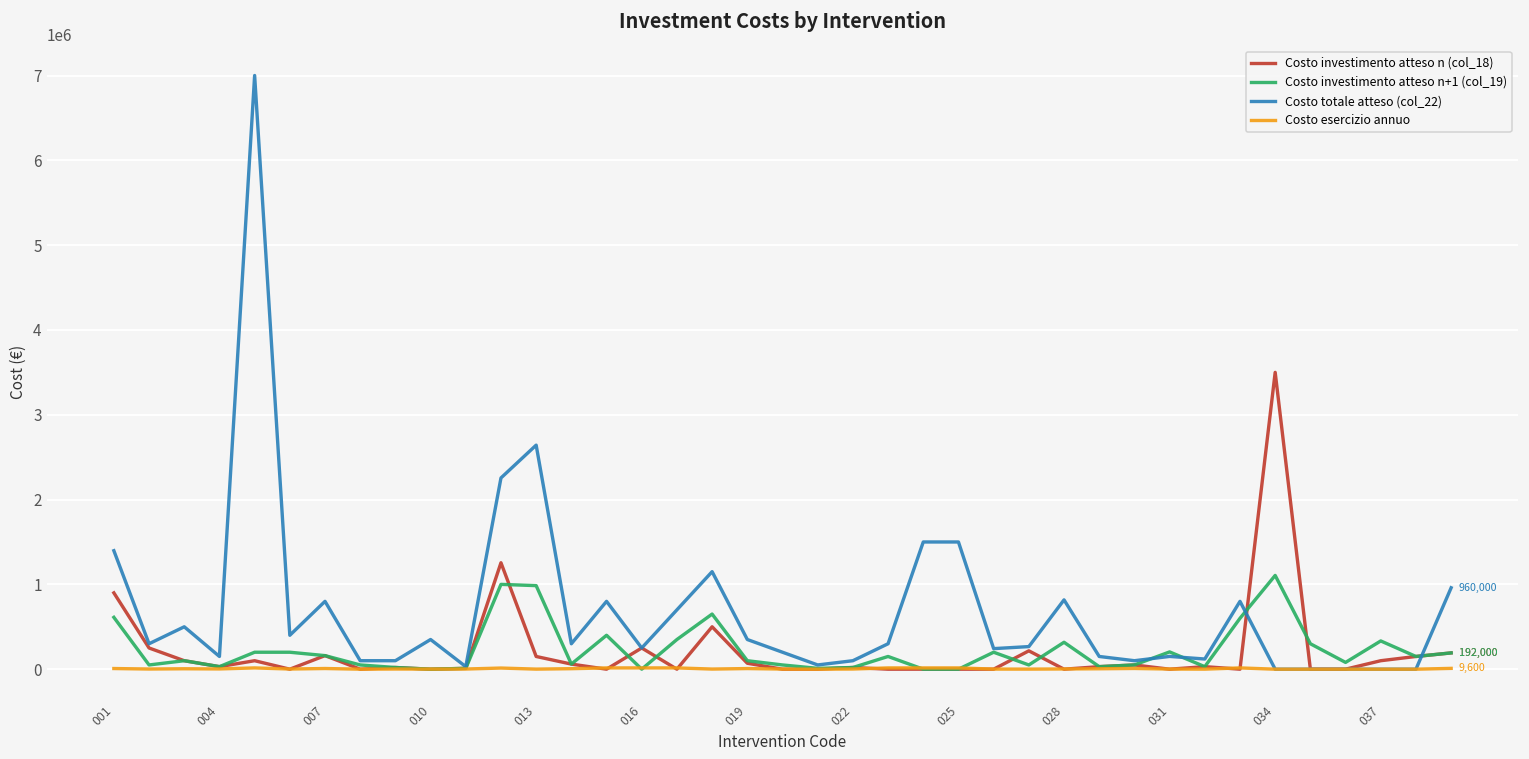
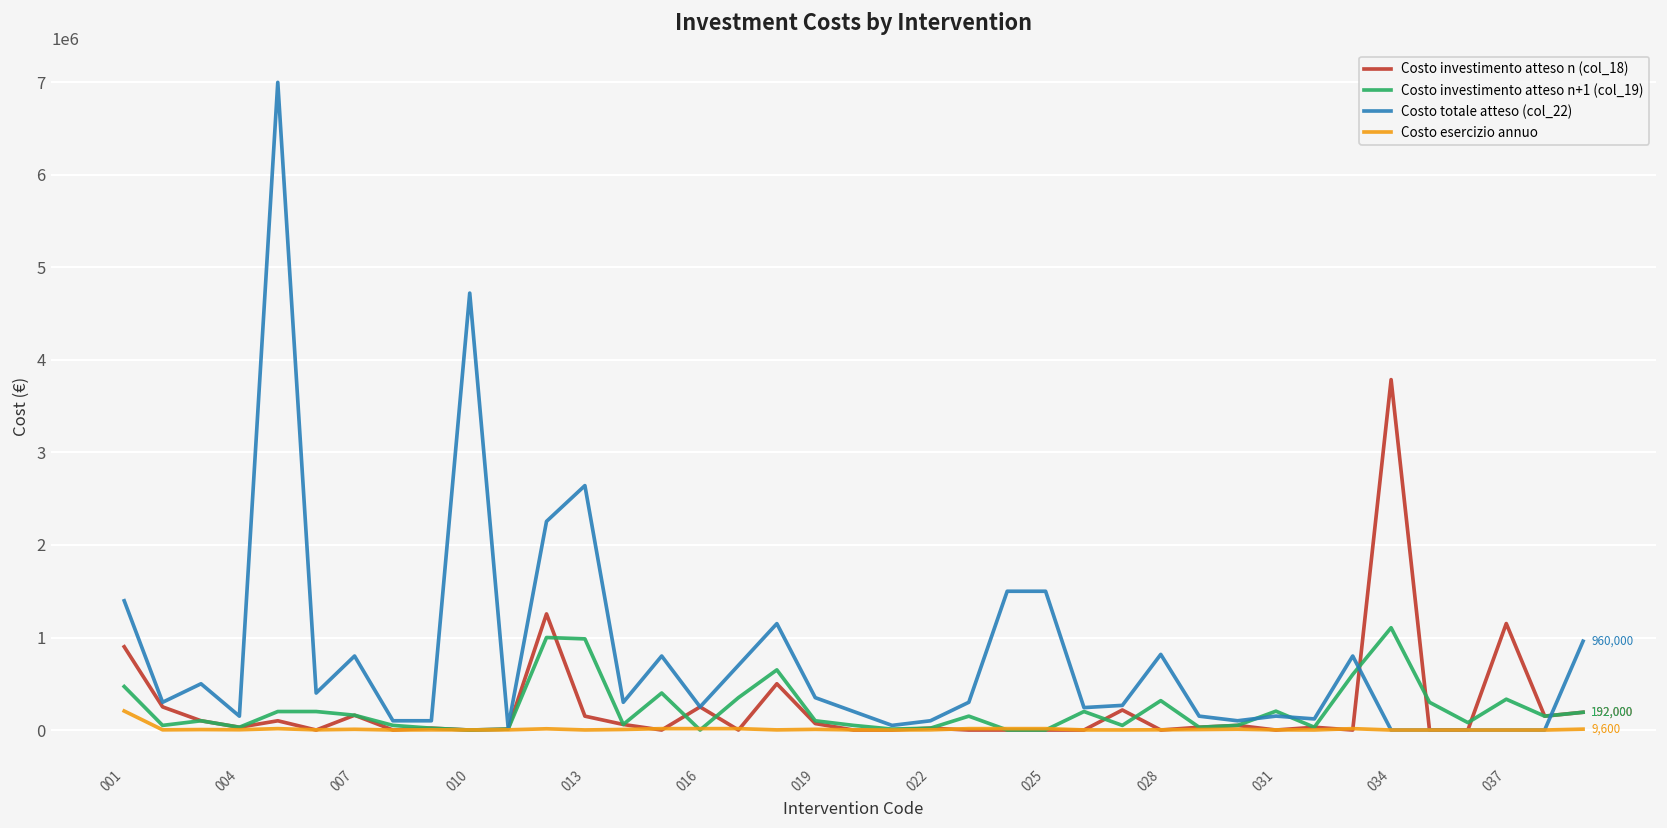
  {
    "Costo investimento atteso n (col_18)": {
      "001": 900000,
      "013": 200000,
-     "034": 3500000,
-     "037": 100000
+     "034": 3800000,
+     "037": 1200000
    },
    "Costo investimento atteso n+1 (col_19)": {
-     "001": 600000,
+     "001": 500000,
      "013": 1000000,
      "028": 300000,
      "031": 200000,
      "034": 1100000,
      "037": 300000
    },
    "Costo totale atteso (col_22)": {
      "001": 1400000,
      "004": 200000,
      "007": 800000,
-     "010": 400000,
+     "010": 4700000,
      "013": 2600000,
      "019": 400000,
      "022": 100000,
      "025": 1500000,
      "028": 800000,
      "031": 200000
    },
    "Costo esercizio annuo": {
-     "001": 0,
+     "001": 200000,
      "007": 0,
      "013": 0,
      "019": 0
    }
  }
